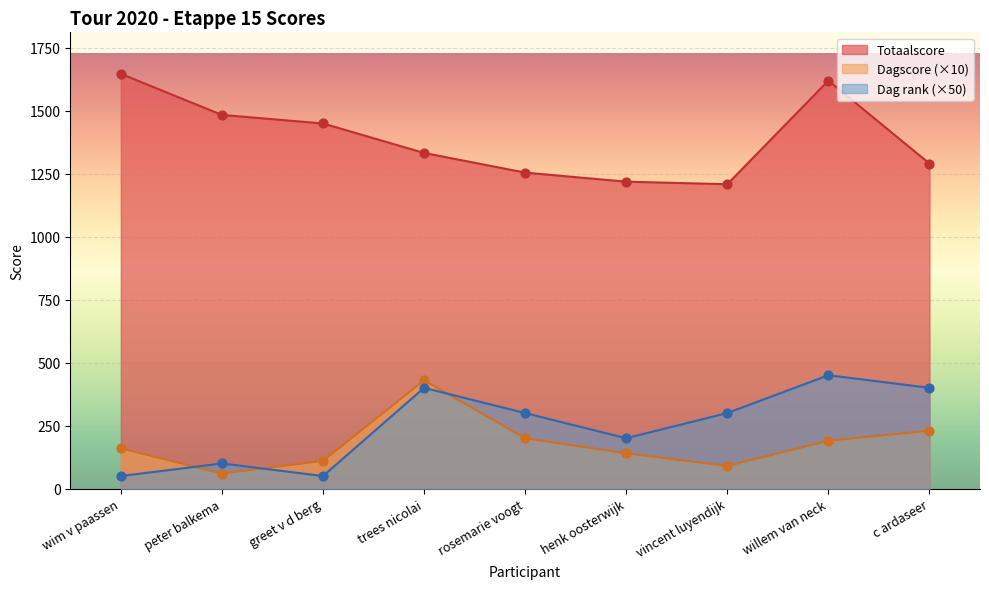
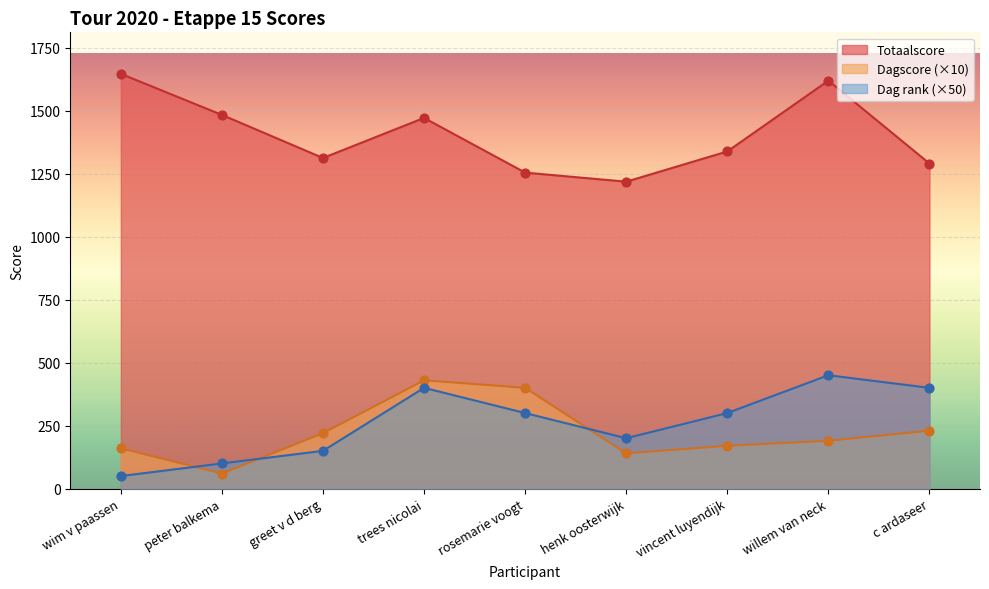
  {
    "Totaalscore": {
      "wim v paassen": 1650,
      "peter balkema": 1480,
-     "greet v d berg": 1450,
-     "trees nicolai": 1330,
+     "greet v d berg": 1310,
+     "trees nicolai": 1470,
      "rosemarie voogt": 1250,
      "henk oosterwijk": 1220,
-     "vincent luyendijk": 1210,
+     "vincent luyendijk": 1340,
      "willem van neck": 1620,
      "c ardaseer": 1290
    },
    "Dagscore (×10)": {
      "wim v paassen": 160,
      "peter balkema": 60,
-     "greet v d berg": 110,
+     "greet v d berg": 220,
      "trees nicolai": 430,
-     "rosemarie voogt": 200,
+     "rosemarie voogt": 400,
      "henk oosterwijk": 140,
-     "vincent luyendijk": 90,
+     "vincent luyendijk": 170,
      "willem van neck": 190,
      "c ardaseer": 230
    },
    "Dag rank (×50)": {
      "wim v paassen": 50,
      "peter balkema": 100,
-     "greet v d berg": 50,
+     "greet v d berg": 150,
      "trees nicolai": 400,
      "rosemarie voogt": 300,
      "henk oosterwijk": 200,
      "vincent luyendijk": 300,
      "willem van neck": 450,
      "c ardaseer": 400
    }
  }
